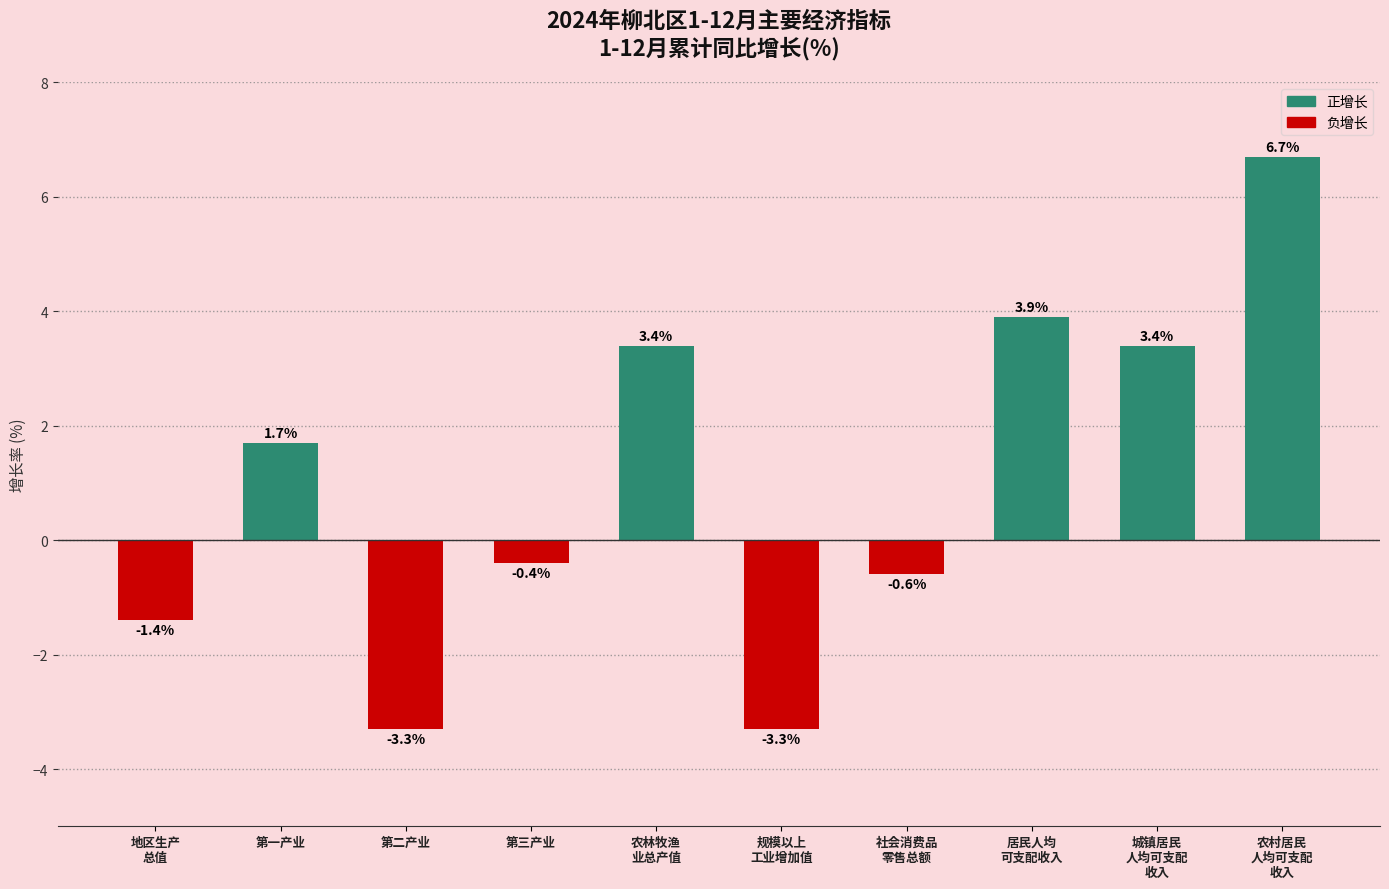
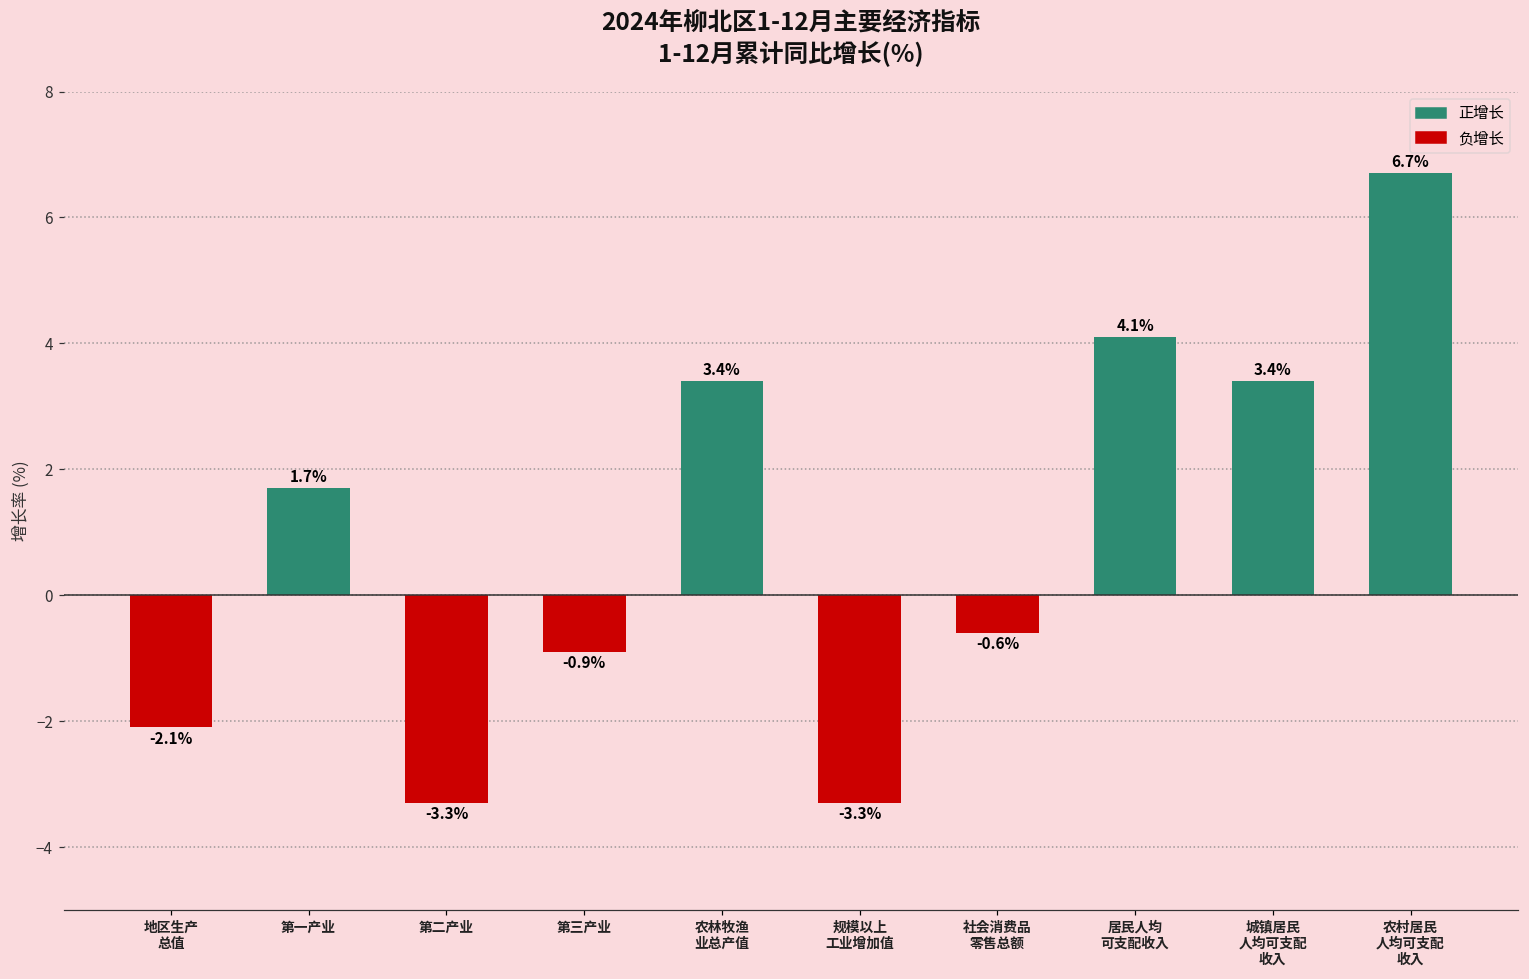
  {
-   "地区生产 总值": "-1.4%",
+   "地区生产 总值": "-2.1%",
    "第一产业": "1.7%",
    "第二产业": "-3.3%",
-   "第三产业": "-0.4%",
+   "第三产业": "-0.9%",
    "农林牧渔 业总产值": "3.4%",
    "规模以上 工业增加值": "-3.3%",
    "社会消费品 零售总额": "-0.6%",
-   "居民人均 可支配收入": "3.9%",
+   "居民人均 可支配收入": "4.1%",
    "城镇居民 人均可支配 收入": "3.4%",
    "农村居民 人均可支配 收入": "6.7%"
  }
